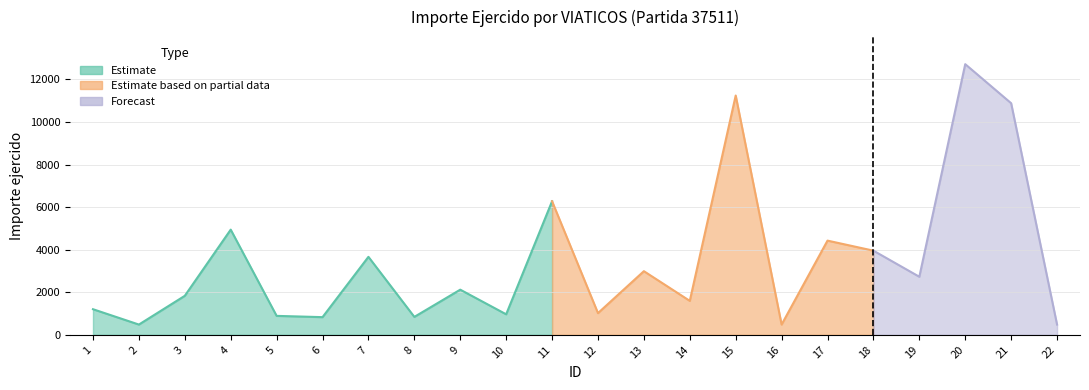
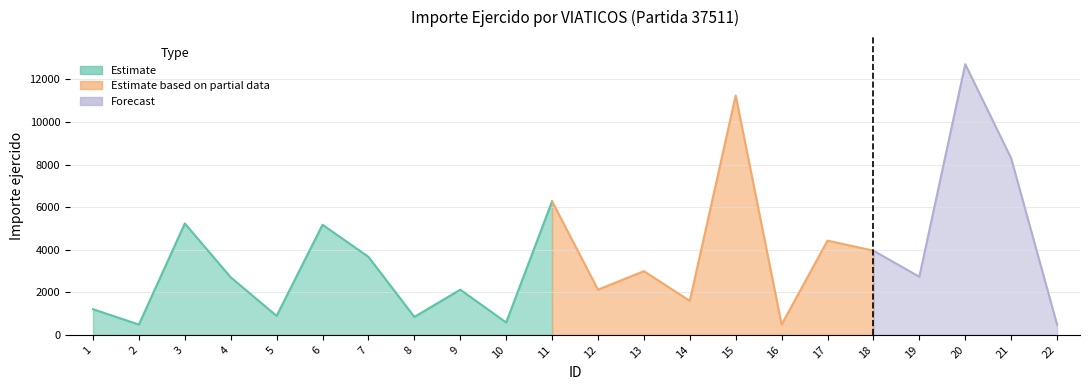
  {
    "Estimate": {
      "1": 1200,
      "2": 500,
-     "3": 1800,
-     "4": 4900,
+     "3": 5200,
+     "4": 2700,
      "5": 900,
-     "6": 800,
+     "6": 5200,
      "7": 3700,
      "8": 800,
      "9": 2100,
-     "10": 1000
+     "10": 600
    },
    "Estimate based on partial data": {
-     "12": 1000,
+     "12": 2100,
      "13": 3000,
      "14": 1600,
      "15": 11200,
      "16": 500,
      "17": 4400
    },
    "Forecast": {
      "19": 2700,
      "20": 12700,
-     "21": 10900,
+     "21": 8300,
      "22": 500
    }
  }
